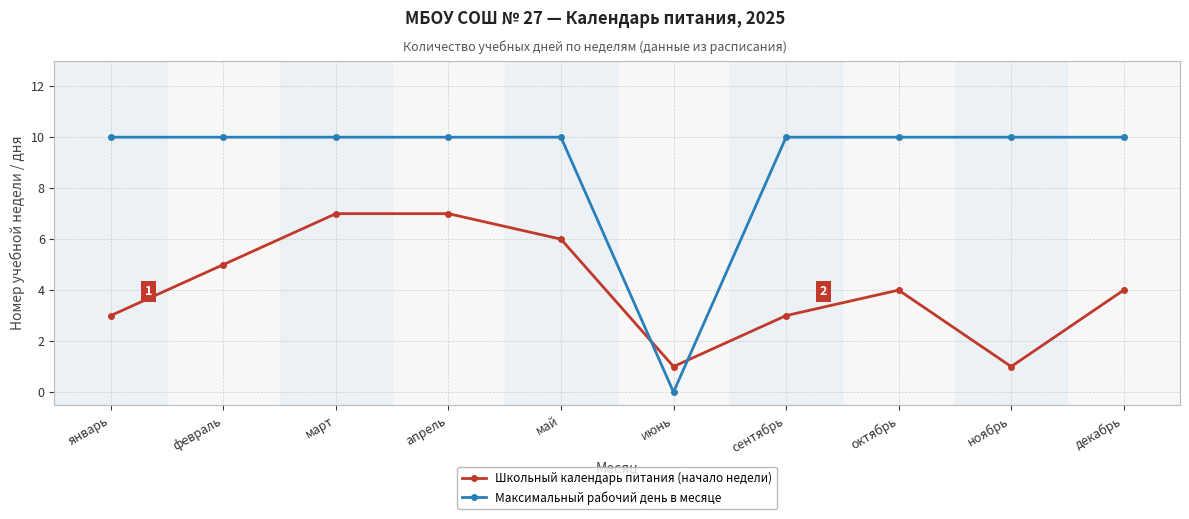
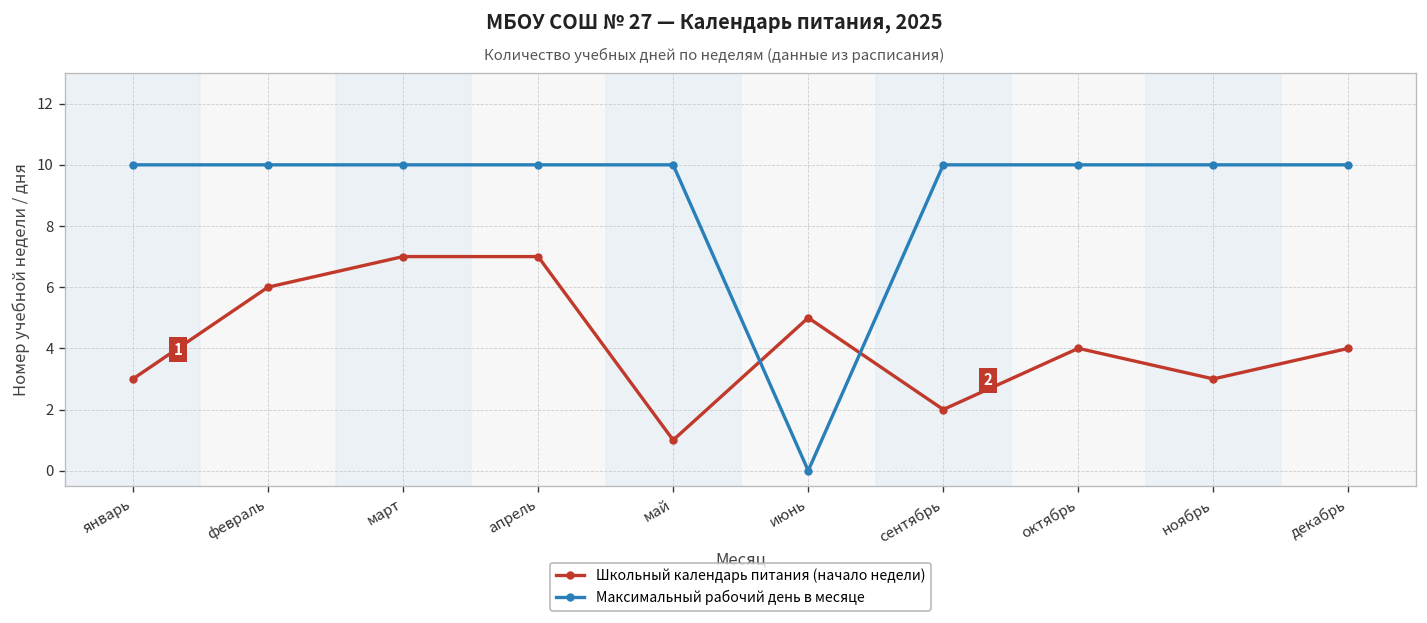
  {
    "Школьный календарь питания (начало недели)": {
      "январь": 3,
-     "февраль": 5,
+     "февраль": 6,
      "март": 7,
      "апрель": 7,
-     "май": 6,
-     "июнь": 1,
-     "сентябрь": 3,
+     "май": 1,
+     "июнь": 5,
+     "сентябрь": 2,
      "октябрь": 4,
-     "ноябрь": 1,
+     "ноябрь": 3,
      "декабрь": 4
    },
    "Максимальный рабочий день в месяце": {
      "январь": 10,
      "февраль": 10,
      "март": 10,
      "апрель": 10,
      "май": 10,
      "июнь": 0,
      "сентябрь": 10,
      "октябрь": 10,
      "ноябрь": 10,
      "декабрь": 10
    }
  }
